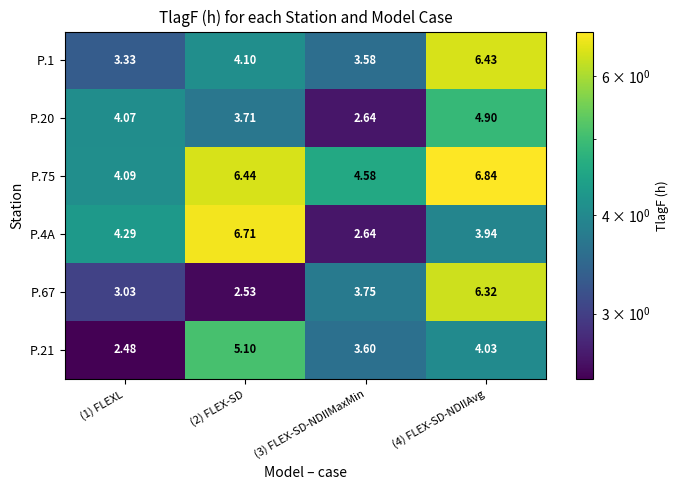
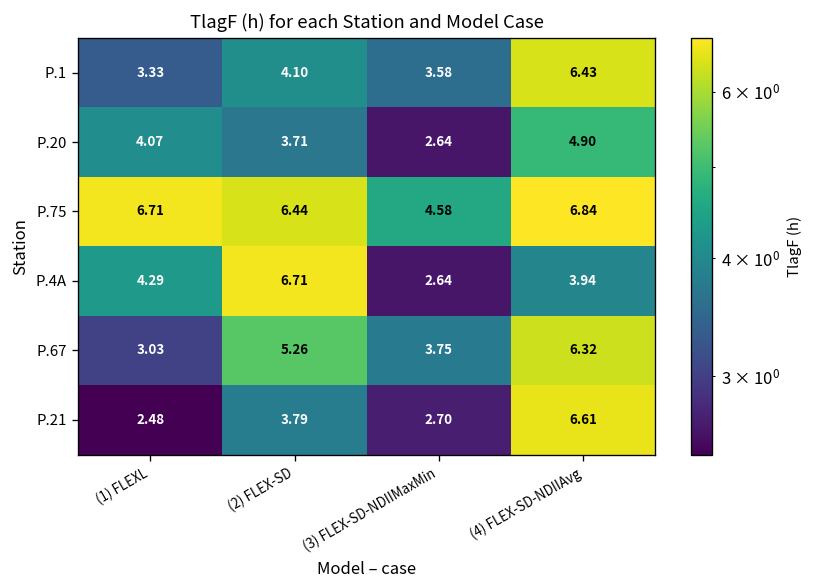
  {
    "P.1": {
      "(1) FLEXL": 3.33,
      "(2) FLEX-SD": 4.10,
      "(3) FLEX-SD-NDIIMaxMin": 3.58,
      "(4) FLEX-SD-NDIIAvg": 6.43
    },
    "P.20": {
      "(1) FLEXL": 4.07,
      "(2) FLEX-SD": 3.71,
      "(3) FLEX-SD-NDIIMaxMin": 2.64,
      "(4) FLEX-SD-NDIIAvg": 4.90
    },
    "P.75": {
-     "(1) FLEXL": 4.09,
+     "(1) FLEXL": 6.71,
      "(2) FLEX-SD": 6.44,
      "(3) FLEX-SD-NDIIMaxMin": 4.58,
      "(4) FLEX-SD-NDIIAvg": 6.84
    },
    "P.4A": {
      "(1) FLEXL": 4.29,
      "(2) FLEX-SD": 6.71,
      "(3) FLEX-SD-NDIIMaxMin": 2.64,
      "(4) FLEX-SD-NDIIAvg": 3.94
    },
    "P.67": {
      "(1) FLEXL": 3.03,
-     "(2) FLEX-SD": 2.53,
+     "(2) FLEX-SD": 5.26,
      "(3) FLEX-SD-NDIIMaxMin": 3.75,
      "(4) FLEX-SD-NDIIAvg": 6.32
    },
    "P.21": {
      "(1) FLEXL": 2.48,
-     "(2) FLEX-SD": 5.10,
-     "(3) FLEX-SD-NDIIMaxMin": 3.60,
-     "(4) FLEX-SD-NDIIAvg": 4.03
+     "(2) FLEX-SD": 3.79,
+     "(3) FLEX-SD-NDIIMaxMin": 2.70,
+     "(4) FLEX-SD-NDIIAvg": 6.61
    }
  }
